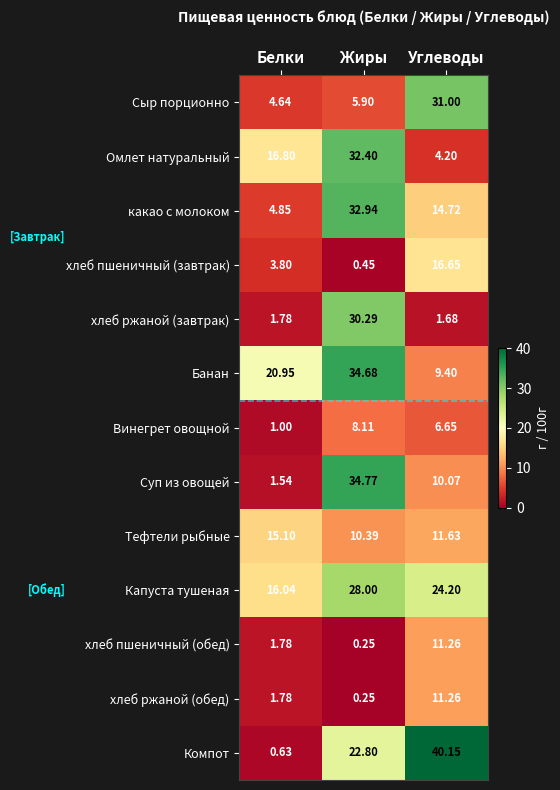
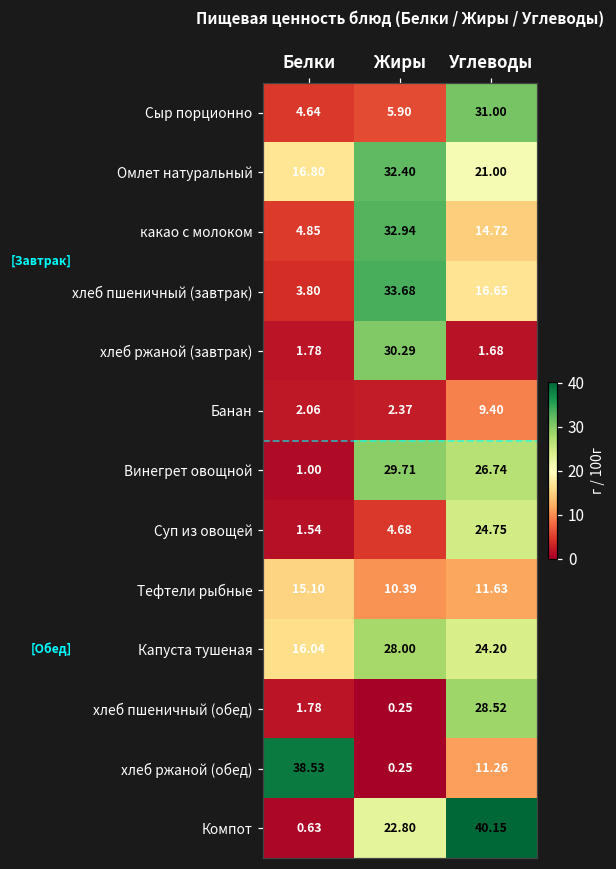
  {
    "Сыр порционно": {
      "Белки": 4.64,
      "Жиры": 5.90,
      "Углеводы": 31.00
    },
    "Омлет натуральный": {
      "Белки": 16.80,
      "Жиры": 32.40,
-     "Углеводы": 4.20
+     "Углеводы": 21.00
    },
    "какао с молоком": {
      "Белки": 4.85,
      "Жиры": 32.94,
      "Углеводы": 14.72
    },
    "хлеб пшеничный (завтрак)": {
      "Белки": 3.80,
-     "Жиры": 0.45,
+     "Жиры": 33.68,
      "Углеводы": 16.65
    },
    "хлеб ржаной (завтрак)": {
      "Белки": 1.78,
      "Жиры": 30.29,
      "Углеводы": 1.68
    },
    "Банан": {
-     "Белки": 20.95,
-     "Жиры": 34.68,
+     "Белки": 2.06,
+     "Жиры": 2.37,
      "Углеводы": 9.40
    },
    "Винегрет овощной": {
      "Белки": 1.00,
-     "Жиры": 8.11,
-     "Углеводы": 6.65
+     "Жиры": 29.71,
+     "Углеводы": 26.74
    },
    "Суп из овощей": {
      "Белки": 1.54,
-     "Жиры": 34.77,
-     "Углеводы": 10.07
+     "Жиры": 4.68,
+     "Углеводы": 24.75
    },
    "Тефтели рыбные": {
      "Белки": 15.10,
      "Жиры": 10.39,
      "Углеводы": 11.63
    },
    "Капуста тушеная": {
      "Белки": 16.04,
      "Жиры": 28.00,
      "Углеводы": 24.20
    },
    "хлеб пшеничный (обед)": {
      "Белки": 1.78,
      "Жиры": 0.25,
-     "Углеводы": 11.26
+     "Углеводы": 28.52
    },
    "хлеб ржаной (обед)": {
-     "Белки": 1.78,
+     "Белки": 38.53,
      "Жиры": 0.25,
      "Углеводы": 11.26
    },
    "Компот": {
      "Белки": 0.63,
      "Жиры": 22.80,
      "Углеводы": 40.15
    }
  }
